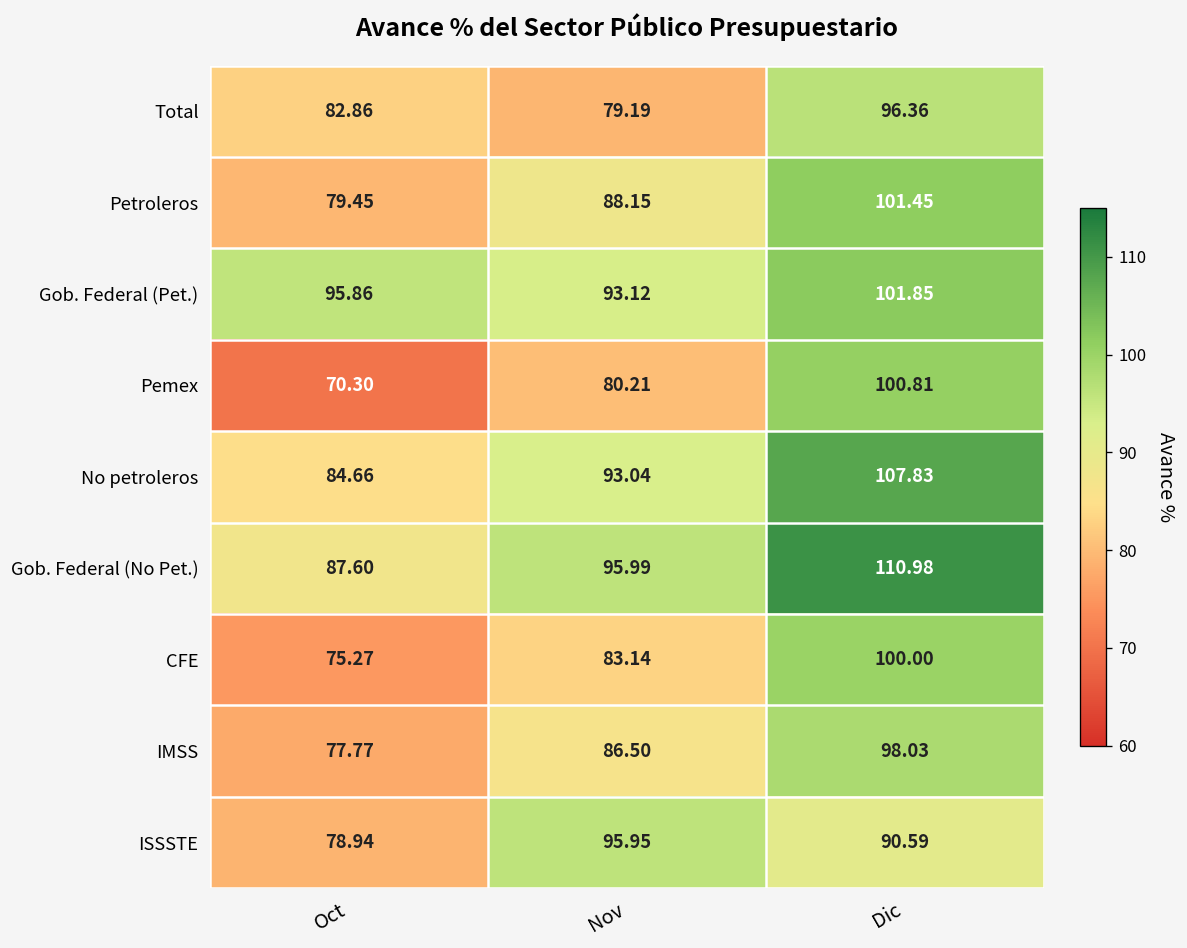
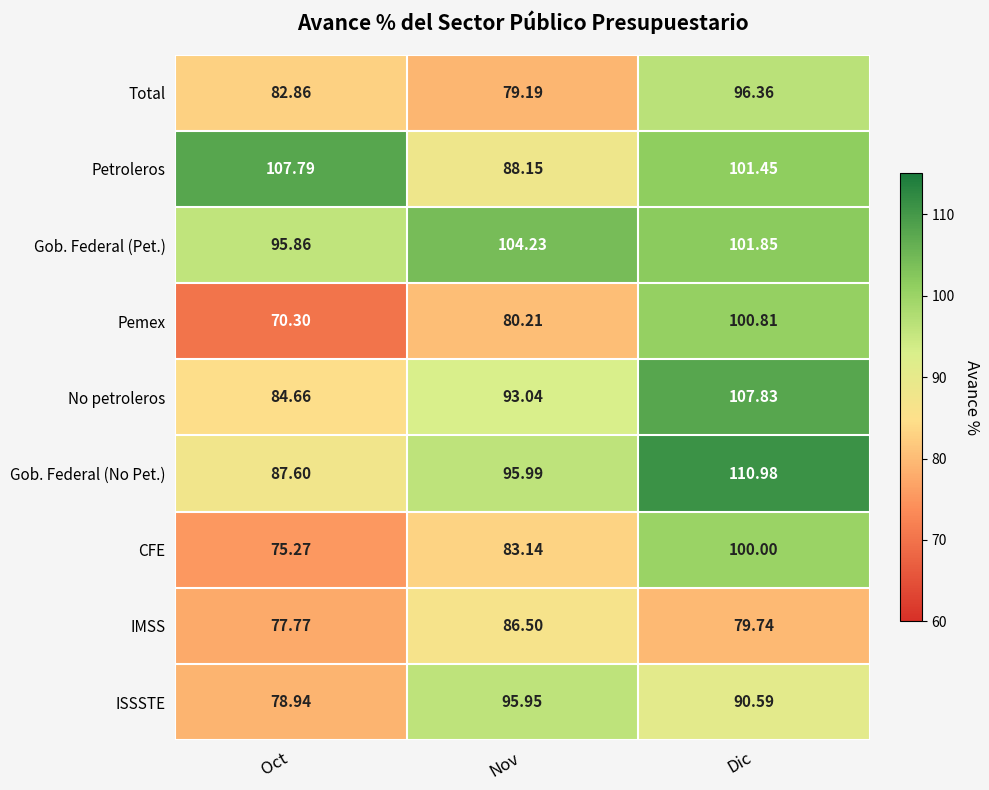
  {
    "Total": {
      "Oct": 82.86,
      "Nov": 79.19,
      "Dic": 96.36
    },
    "Petroleros": {
-     "Oct": 79.45,
+     "Oct": 107.79,
      "Nov": 88.15,
      "Dic": 101.45
    },
    "Gob. Federal (Pet.)": {
      "Oct": 95.86,
-     "Nov": 93.12,
+     "Nov": 104.23,
      "Dic": 101.85
    },
    "Pemex": {
      "Oct": 70.30,
      "Nov": 80.21,
      "Dic": 100.81
    },
    "No petroleros": {
      "Oct": 84.66,
      "Nov": 93.04,
      "Dic": 107.83
    },
    "Gob. Federal (No Pet.)": {
      "Oct": 87.60,
      "Nov": 95.99,
      "Dic": 110.98
    },
    "CFE": {
      "Oct": 75.27,
      "Nov": 83.14,
      "Dic": 100.00
    },
    "IMSS": {
      "Oct": 77.77,
      "Nov": 86.50,
-     "Dic": 98.03
+     "Dic": 79.74
    },
    "ISSSTE": {
      "Oct": 78.94,
      "Nov": 95.95,
      "Dic": 90.59
    }
  }
